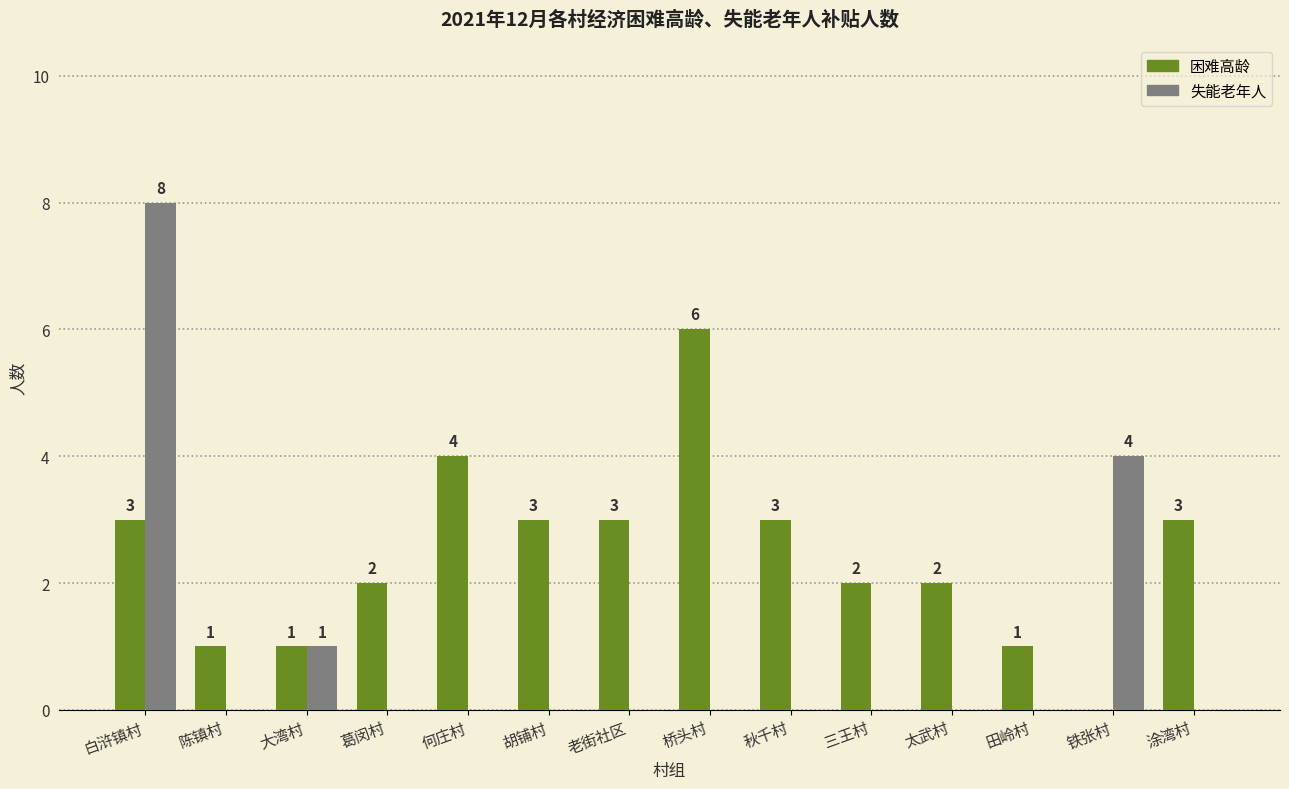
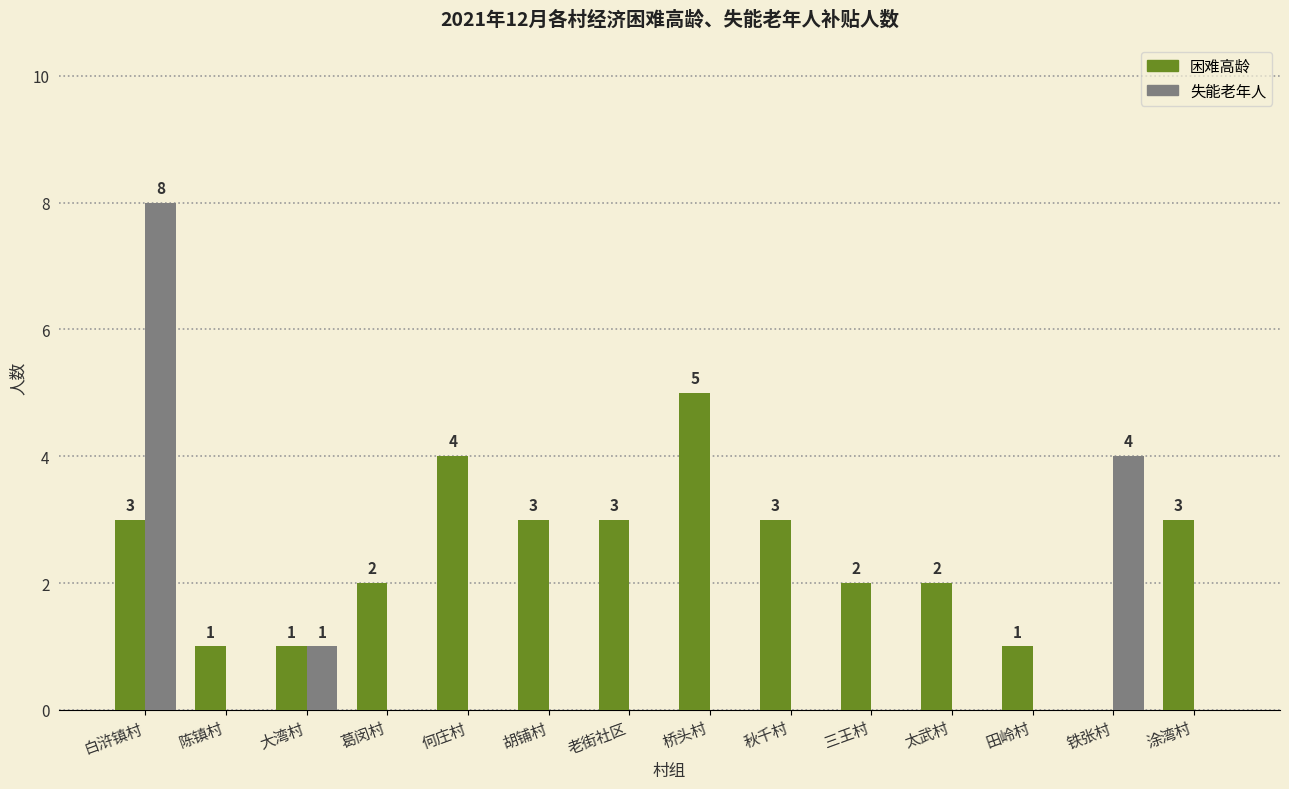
  {
    "困难高龄": {
      "白浒镇村": 3,
      "陈镇村": 1,
      "大湾村": 1,
      "葛闵村": 2,
      "何庄村": 4,
      "胡铺村": 3,
      "老街社区": 3,
-     "桥头村": 6,
+     "桥头村": 5,
      "秋千村": 3,
      "三王村": 2,
      "太武村": 2,
      "田岭村": 1,
      "涂湾村": 3
    },
    "失能老年人": {
      "白浒镇村": 8,
      "大湾村": 1,
      "铁张村": 4
    }
  }
